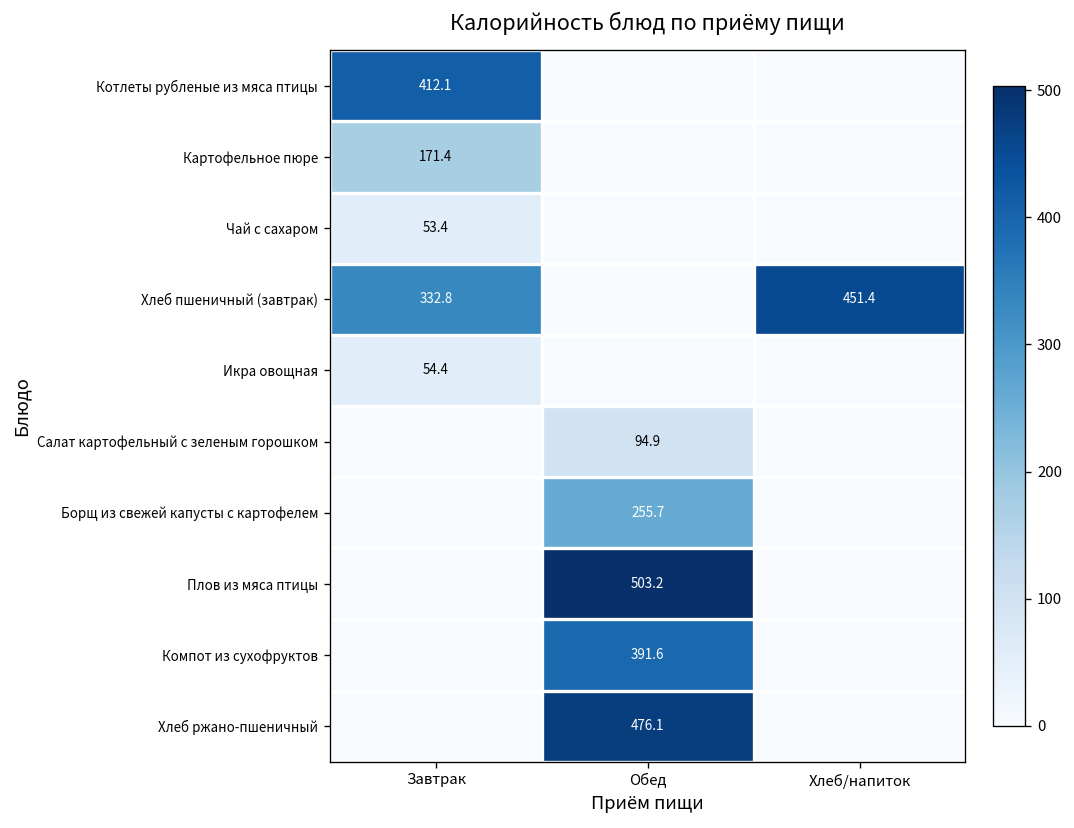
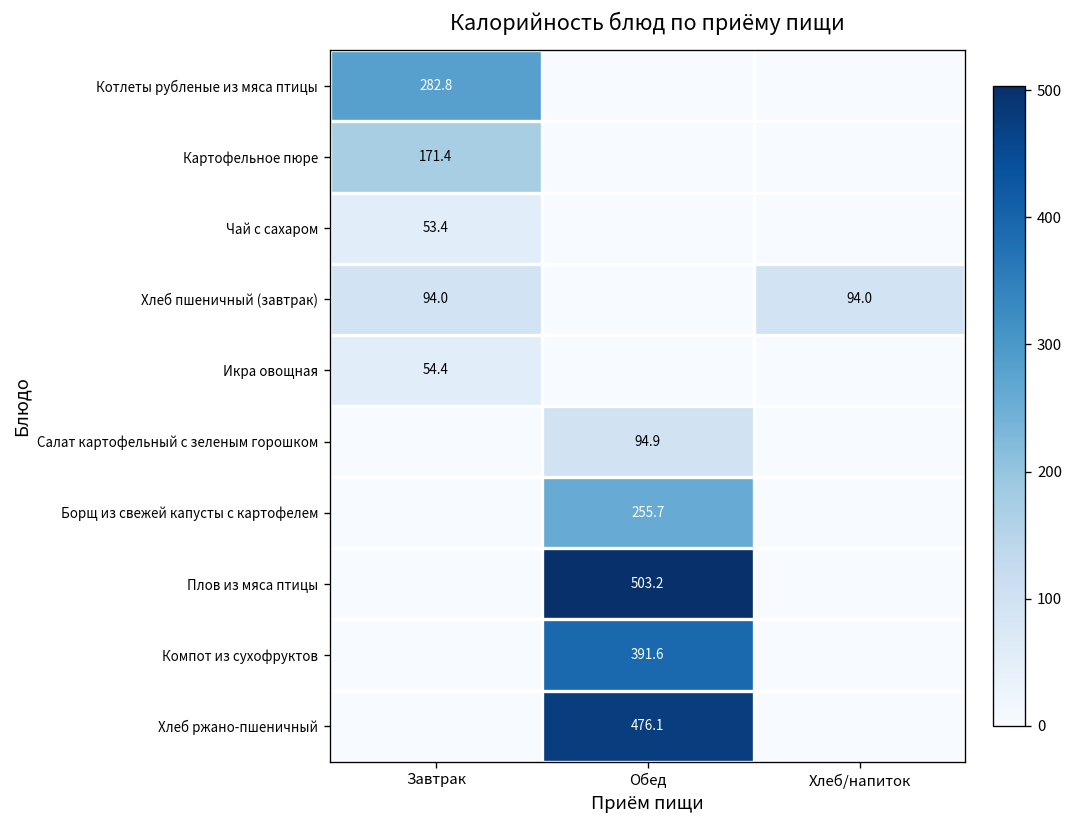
  {
    "Котлеты рубленые из мяса птицы": {
-     "Завтрак": 412.1
+     "Завтрак": 282.8
    },
    "Картофельное пюре": {
      "Завтрак": 171.4
    },
    "Чай с сахаром": {
      "Завтрак": 53.4
    },
    "Хлеб пшеничный (завтрак)": {
-     "Завтрак": 332.8,
-     "Хлеб/напиток": 451.4
+     "Завтрак": 94.0,
+     "Хлеб/напиток": 94.0
    },
    "Икра овощная": {
      "Завтрак": 54.4
    },
    "Салат картофельный с зеленым горошком": {
      "Обед": 94.9
    },
    "Борщ из свежей капусты с картофелем": {
      "Обед": 255.7
    },
    "Плов из мяса птицы": {
      "Обед": 503.2
    },
    "Компот из сухофруктов": {
      "Обед": 391.6
    },
    "Хлеб ржано-пшеничный": {
      "Обед": 476.1
    }
  }
